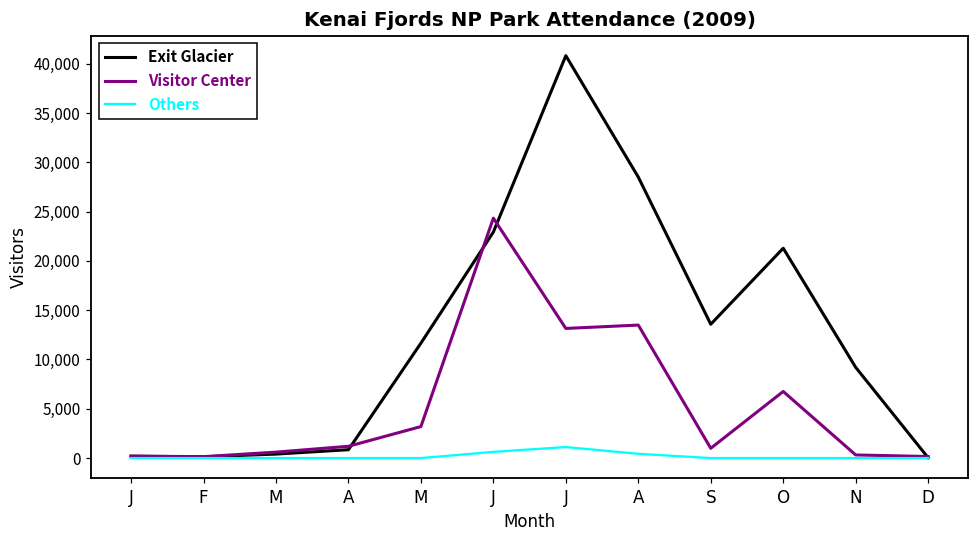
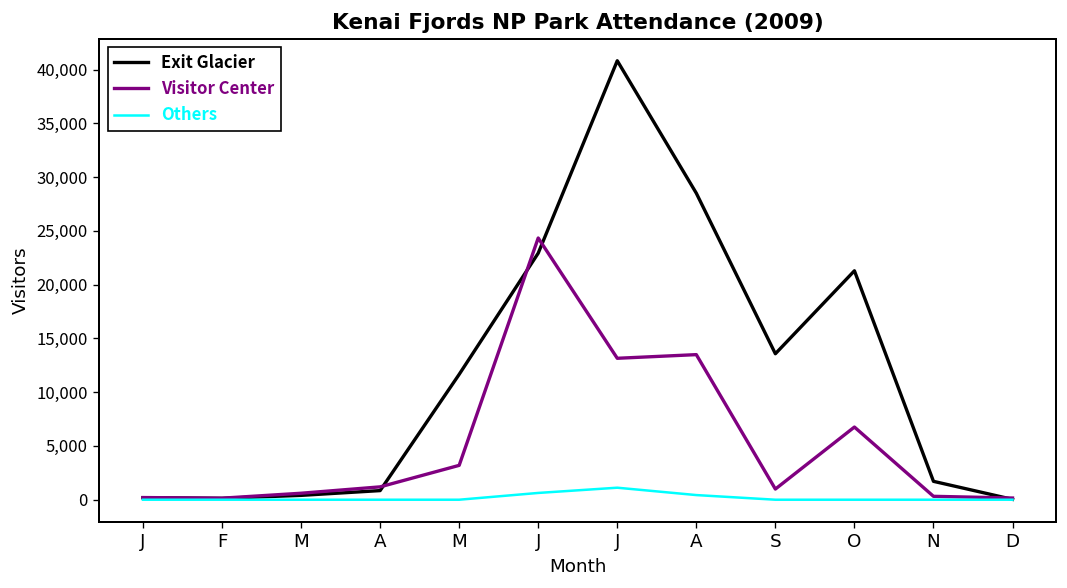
  {
    "Exit Glacier": {
      "S": "14,000",
      "O": "21,000",
-     "N": "9,000"
+     "N": "2,000"
    },
    "Visitor Center": {
      "S": "1,000",
      "O": "7,000",
      "N": "0"
    },
    "Others": {
      "S": "0",
      "O": "0",
      "N": "0"
    }
  }
